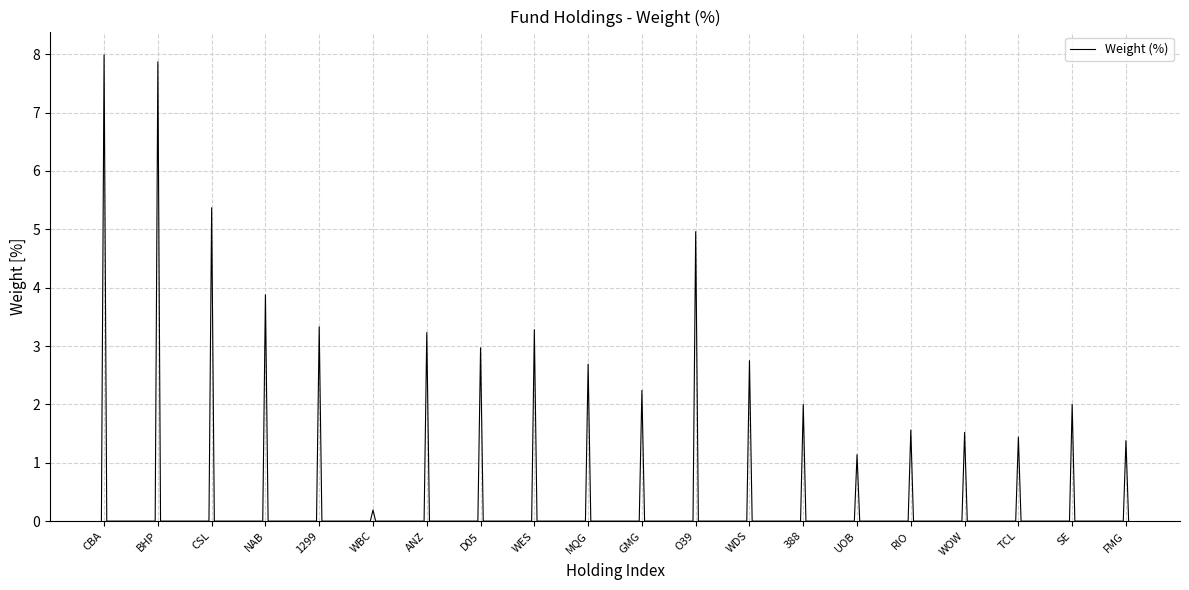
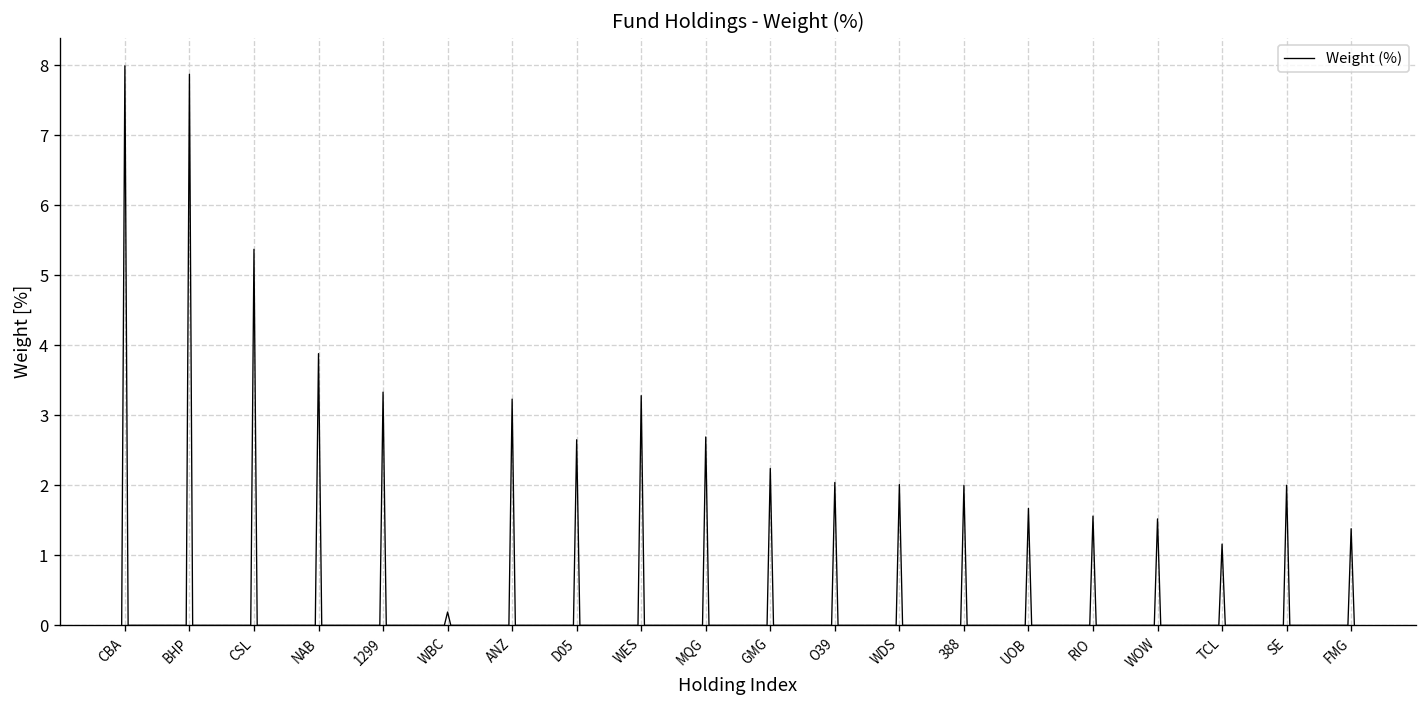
  {
    "CBA": 8.0,
    "BHP": 7.9,
    "CSL": 5.4,
    "NAB": 3.9,
    "1299": 3.3,
    "WBC": 0.2,
    "ANZ": 3.2,
-   "D05": 3.0,
+   "D05": 2.7,
    "WES": 3.3,
    "MQG": 2.7,
    "GMG": 2.2,
-   "O39": 5.0,
-   "WDS": 2.8,
+   "O39": 2.0,
+   "WDS": 2.0,
    "388": 2.0,
-   "UOB": 1.1,
+   "UOB": 1.7,
    "RIO": 1.6,
    "WOW": 1.5,
-   "TCL": 1.4,
+   "TCL": 1.2,
    "SE": 2.0,
    "FMG": 1.4
  }
